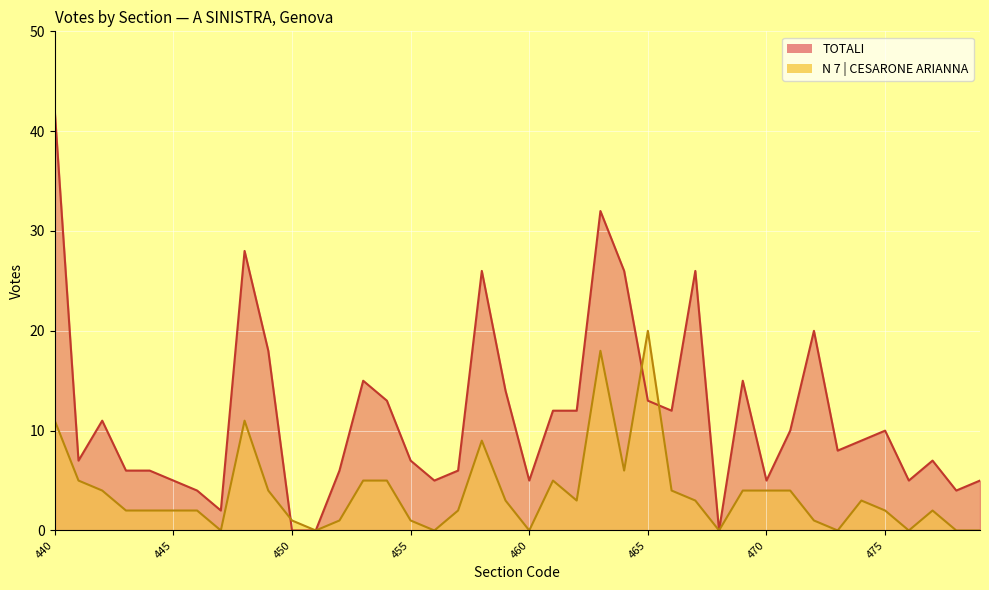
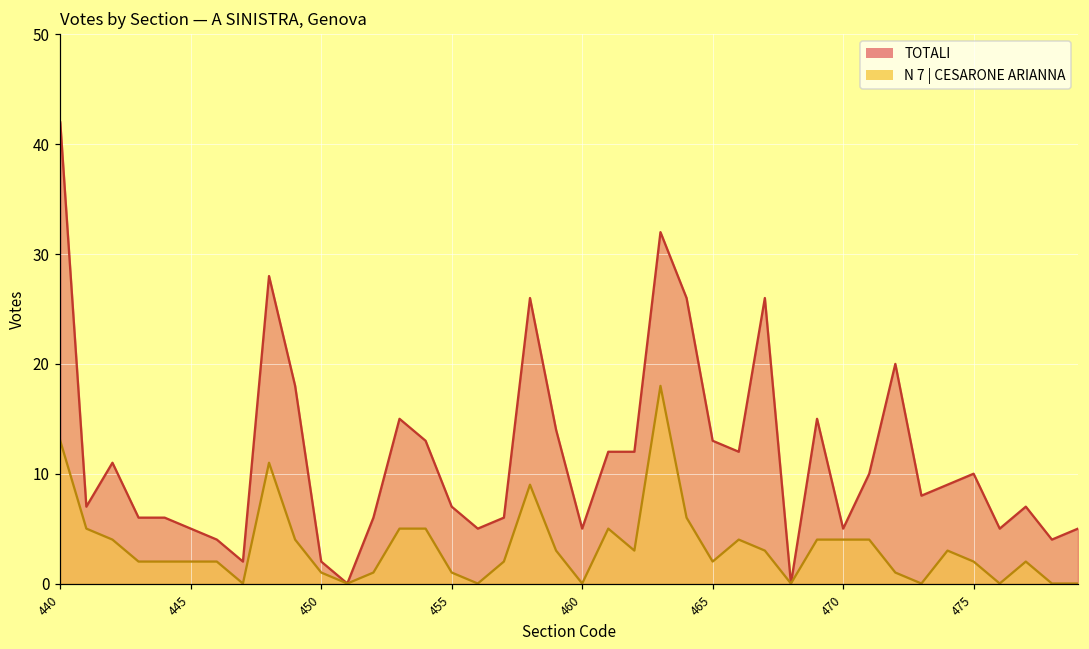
  {
    "TOTALI": {
      "440": 42,
      "445": 5,
-     "450": 0,
+     "450": 2,
      "455": 7,
      "460": 5,
      "465": 13,
      "470": 5,
      "475": 10
    },
    "N 7 | CESARONE ARIANNA": {
-     "440": 11,
+     "440": 13,
      "445": 2,
      "450": 1,
      "455": 1,
      "460": 0,
-     "465": 20,
+     "465": 2,
      "470": 4,
      "475": 2
    }
  }
